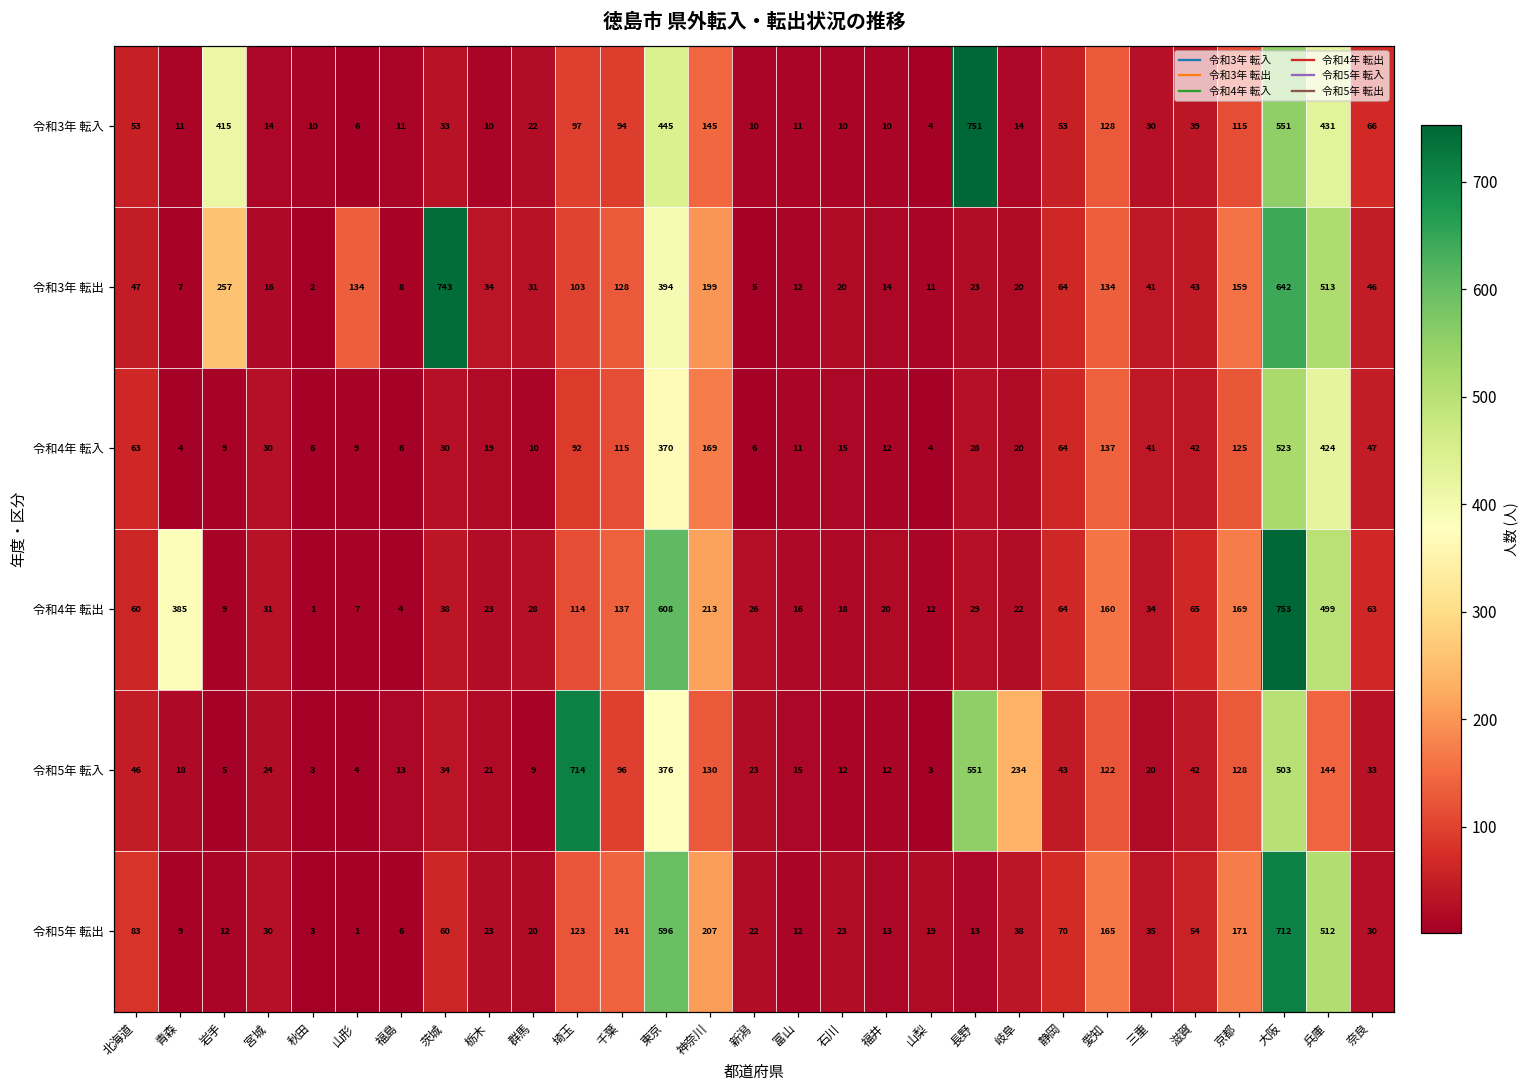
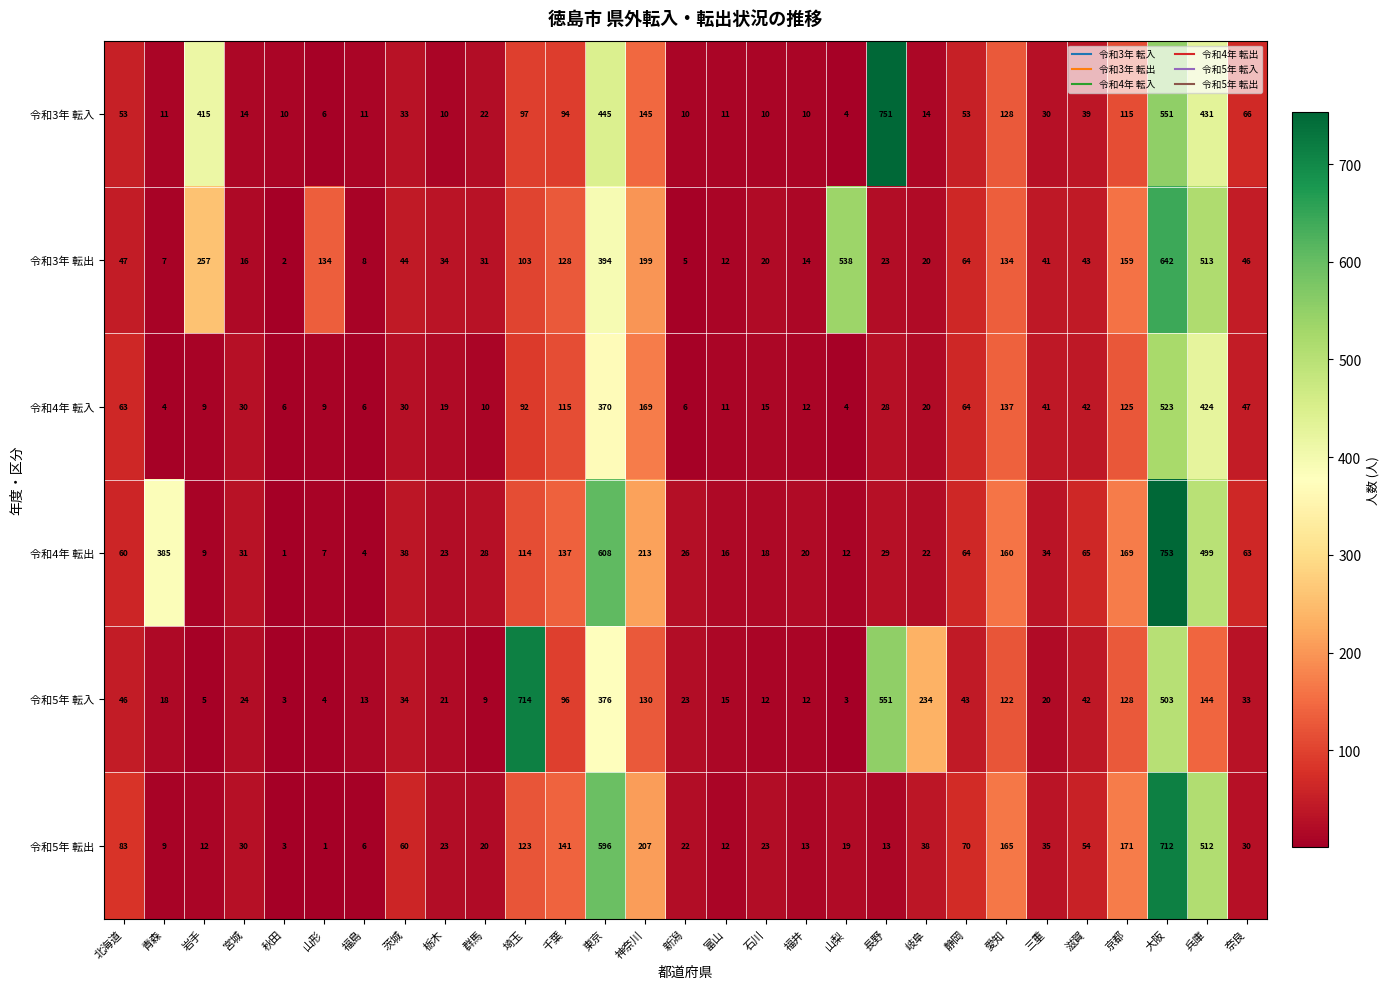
  {
    "令和3年 転入": {
      "北海道": 53,
      "青森": 11,
      "岩手": 415,
      "宮城": 14,
      "秋田": 10,
      "山形": 6,
      "福島": 11,
      "茨城": 33,
      "栃木": 10,
      "群馬": 22,
      "埼玉": 97,
      "千葉": 94,
      "東京": 445,
      "神奈川": 145,
      "新潟": 10,
      "富山": 11,
      "石川": 10,
      "福井": 10,
      "山梨": 4,
      "長野": 751,
      "岐阜": 14,
      "静岡": 53,
      "愛知": 128,
      "三重": 30,
      "滋賀": 39,
      "京都": 115,
      "大阪": 551,
      "兵庫": 431,
      "奈良": 66
    },
    "令和3年 転出": {
      "北海道": 47,
      "青森": 7,
      "岩手": 257,
      "宮城": 16,
      "秋田": 2,
      "山形": 134,
      "福島": 8,
-     "茨城": 743,
+     "茨城": 44,
      "栃木": 34,
      "群馬": 31,
      "埼玉": 103,
      "千葉": 128,
      "東京": 394,
      "神奈川": 199,
      "新潟": 5,
      "富山": 12,
      "石川": 20,
      "福井": 14,
-     "山梨": 11,
+     "山梨": 538,
      "長野": 23,
      "岐阜": 20,
      "静岡": 64,
      "愛知": 134,
      "三重": 41,
      "滋賀": 43,
      "京都": 159,
      "大阪": 642,
      "兵庫": 513,
      "奈良": 46
    },
    "令和4年 転入": {
      "北海道": 63,
      "青森": 4,
      "岩手": 9,
      "宮城": 30,
      "秋田": 6,
      "山形": 9,
      "福島": 6,
      "茨城": 30,
      "栃木": 19,
      "群馬": 10,
      "埼玉": 92,
      "千葉": 115,
      "東京": 370,
      "神奈川": 169,
      "新潟": 6,
      "富山": 11,
      "石川": 15,
      "福井": 12,
      "山梨": 4,
      "長野": 28,
      "岐阜": 20,
      "静岡": 64,
      "愛知": 137,
      "三重": 41,
      "滋賀": 42,
      "京都": 125,
      "大阪": 523,
      "兵庫": 424,
      "奈良": 47
    },
    "令和4年 転出": {
      "北海道": 60,
      "青森": 385,
      "岩手": 9,
      "宮城": 31,
      "秋田": 1,
      "山形": 7,
      "福島": 4,
      "茨城": 38,
      "栃木": 23,
      "群馬": 28,
      "埼玉": 114,
      "千葉": 137,
      "東京": 608,
      "神奈川": 213,
      "新潟": 26,
      "富山": 16,
      "石川": 18,
      "福井": 20,
      "山梨": 12,
      "長野": 29,
      "岐阜": 22,
      "静岡": 64,
      "愛知": 160,
      "三重": 34,
      "滋賀": 65,
      "京都": 169,
      "大阪": 753,
      "兵庫": 499,
      "奈良": 63
    },
    "令和5年 転入": {
      "北海道": 46,
      "青森": 18,
      "岩手": 5,
      "宮城": 24,
      "秋田": 3,
      "山形": 4,
      "福島": 13,
      "茨城": 34,
      "栃木": 21,
      "群馬": 9,
      "埼玉": 714,
      "千葉": 96,
      "東京": 376,
      "神奈川": 130,
      "新潟": 23,
      "富山": 15,
      "石川": 12,
      "福井": 12,
      "山梨": 3,
      "長野": 551,
      "岐阜": 234,
      "静岡": 43,
      "愛知": 122,
      "三重": 20,
      "滋賀": 42,
      "京都": 128,
      "大阪": 503,
      "兵庫": 144,
      "奈良": 33
    },
    "令和5年 転出": {
      "北海道": 83,
      "青森": 9,
      "岩手": 12,
      "宮城": 30,
      "秋田": 3,
      "山形": 1,
      "福島": 6,
      "茨城": 60,
      "栃木": 23,
      "群馬": 20,
      "埼玉": 123,
      "千葉": 141,
      "東京": 596,
      "神奈川": 207,
      "新潟": 22,
      "富山": 12,
      "石川": 23,
      "福井": 13,
      "山梨": 19,
      "長野": 13,
      "岐阜": 38,
      "静岡": 70,
      "愛知": 165,
      "三重": 35,
      "滋賀": 54,
      "京都": 171,
      "大阪": 712,
      "兵庫": 512,
      "奈良": 30
    }
  }
